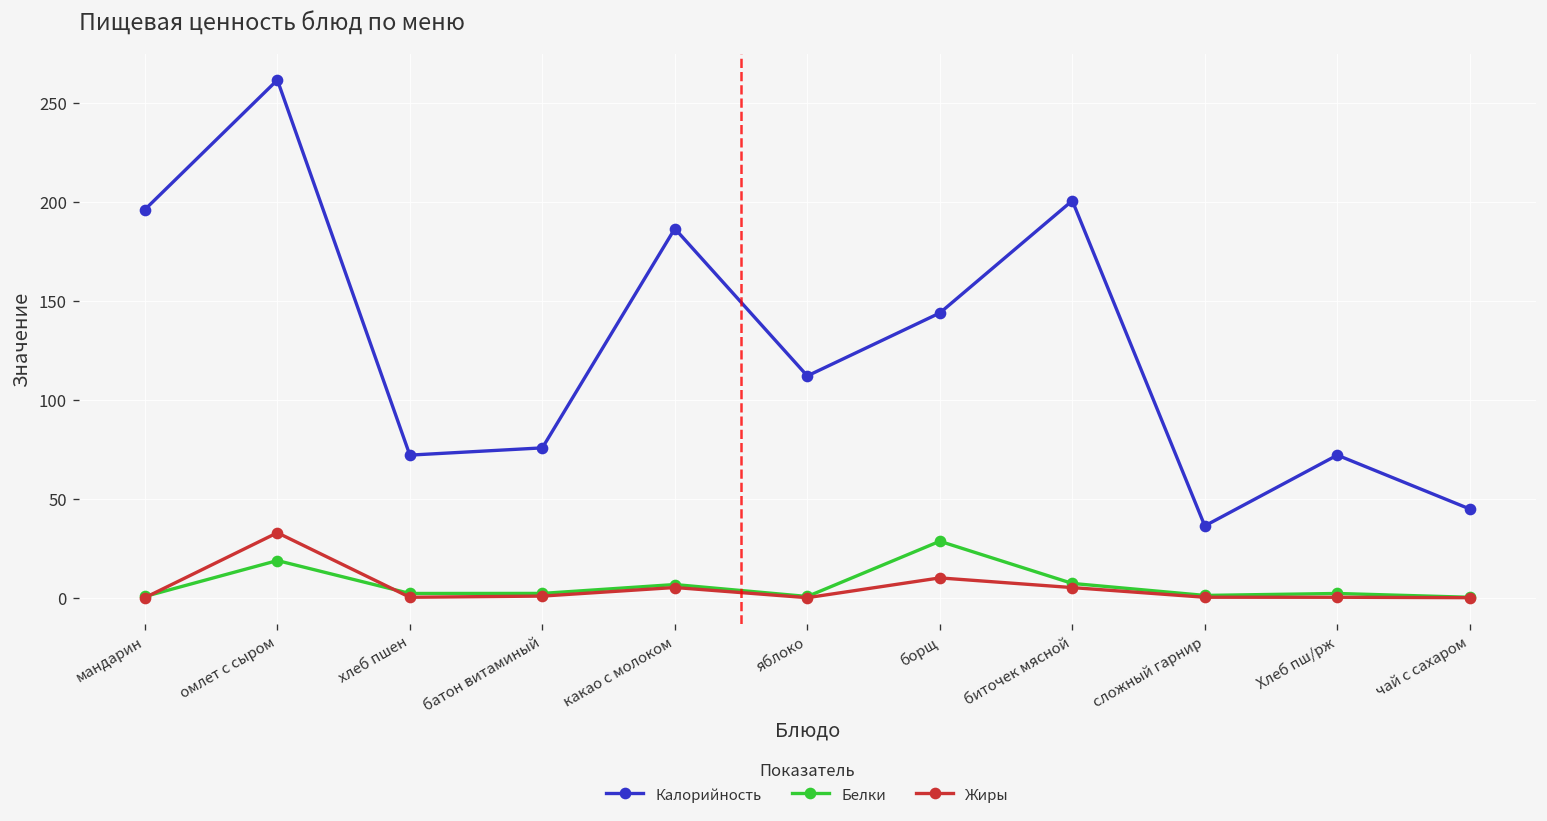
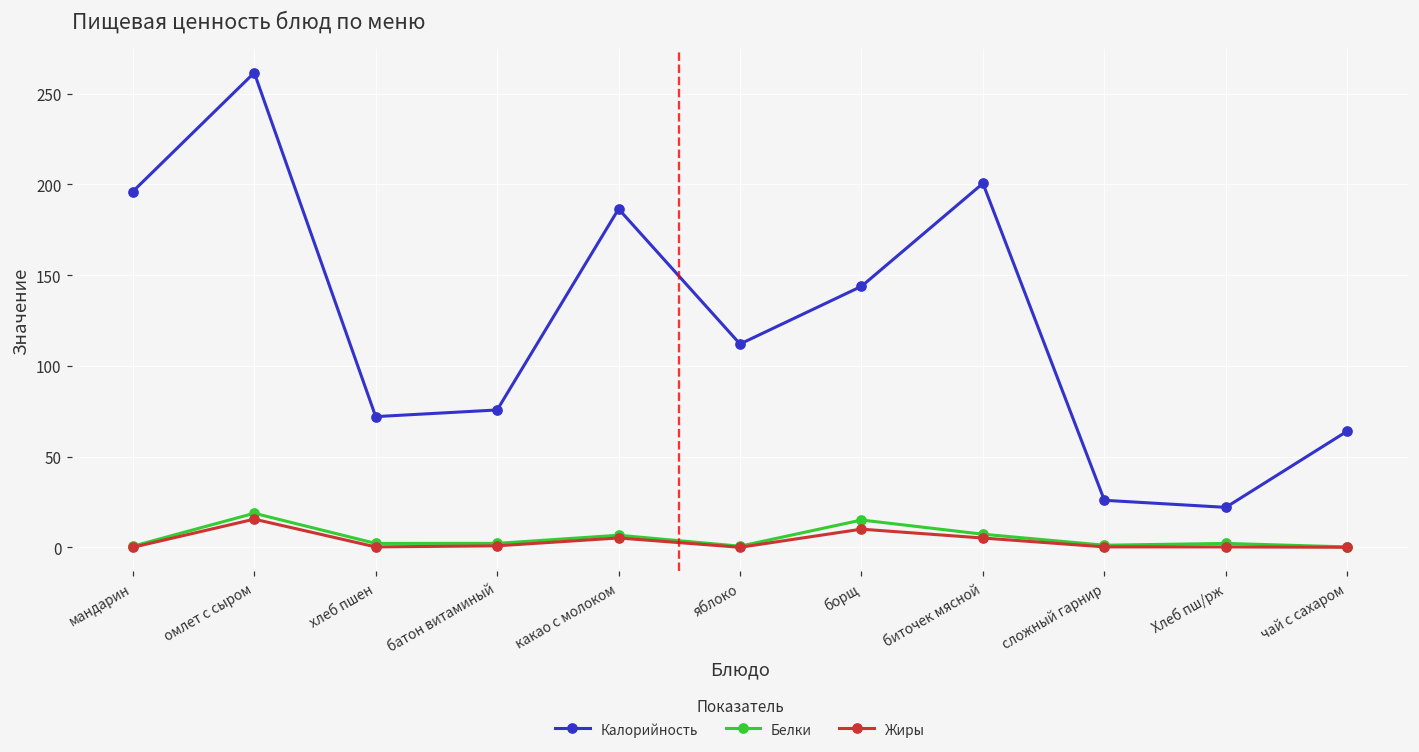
  {
    "Калорийность": {
      "мандарин": 196,
      "омлет с сыром": 261,
      "хлеб пшен": 72,
      "батон витаминый": 76,
      "какао с молоком": 186,
      "яблоко": 112,
      "борщ": 144,
      "биточек мясной": 201,
-     "сложный гарнир": 36,
-     "Хлеб пш/рж": 72,
-     "чай с сахаром": 45
+     "сложный гарнир": 26,
+     "Хлеб пш/рж": 22,
+     "чай с сахаром": 64
    },
    "Белки": {
      "омлет с сыром": 19,
      "хлеб пшен": 2,
-     "борщ": 29,
+     "борщ": 15,
      "биточек мясной": 7,
      "Хлеб пш/рж": 2
    },
    "Жиры": {
-     "омлет с сыром": 33,
+     "омлет с сыром": 16,
      "хлеб пшен": 0,
      "борщ": 10,
      "биточек мясной": 5,
      "Хлеб пш/рж": 0
    }
  }
